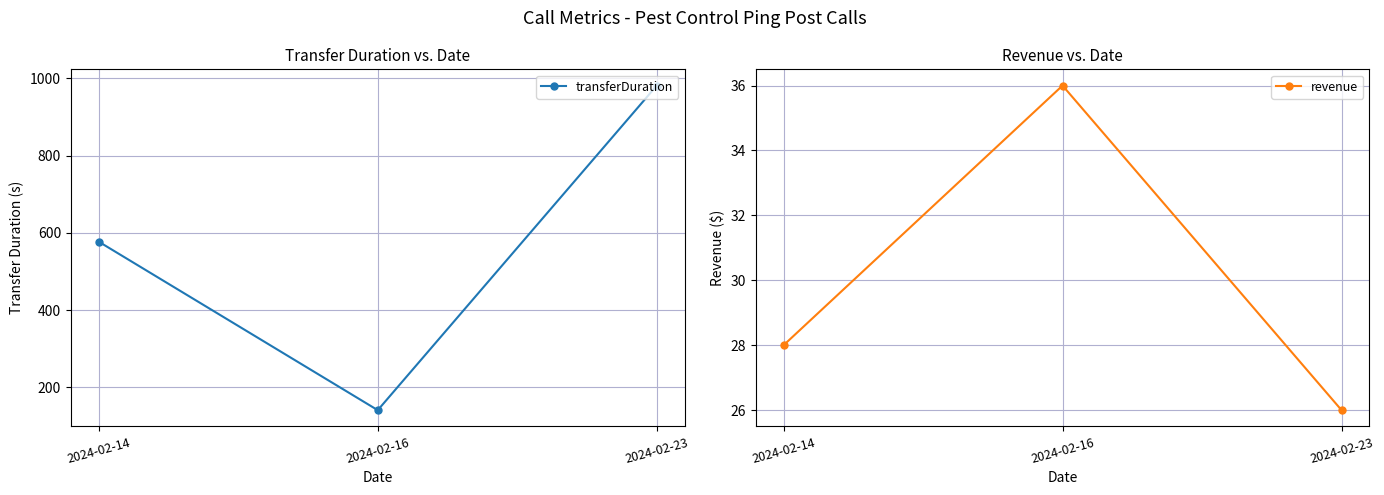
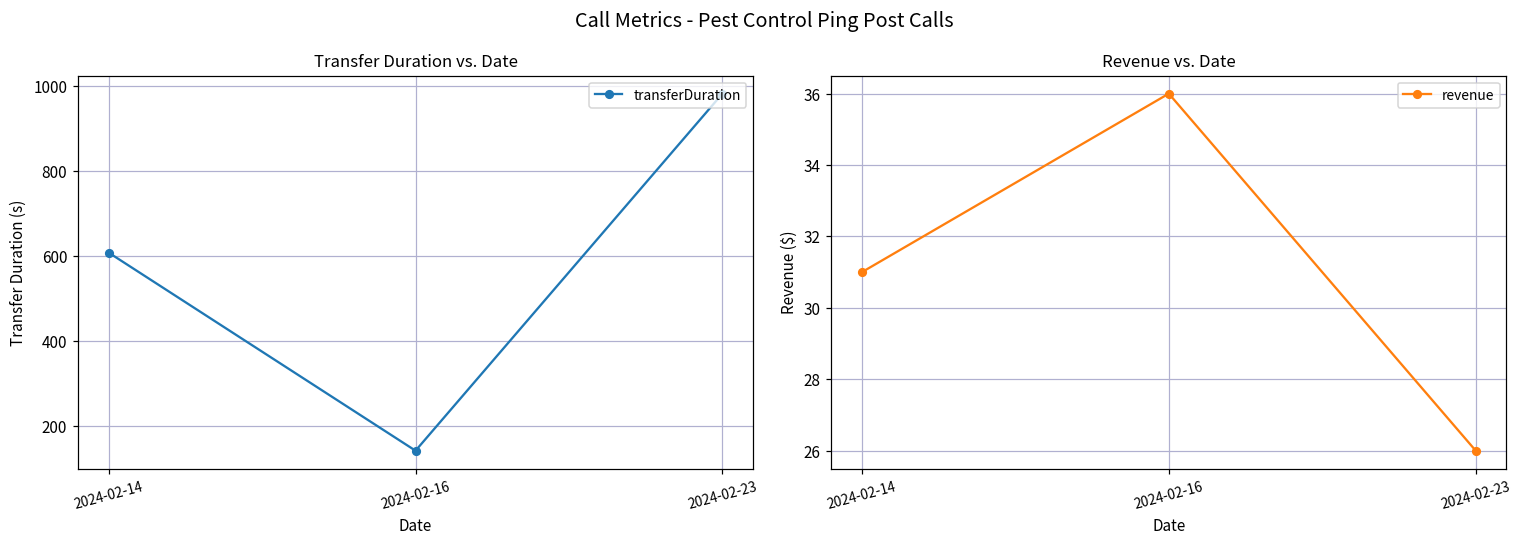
  {
    "Transfer Duration vs. Date": {
-     "2024-02-14": 580,
+     "2024-02-14": 610,
      "2024-02-16": 140
    },
    "Revenue vs. Date": {
-     "2024-02-14": 28,
+     "2024-02-14": 31,
      "2024-02-16": 36,
      "2024-02-23": 26
    }
  }
